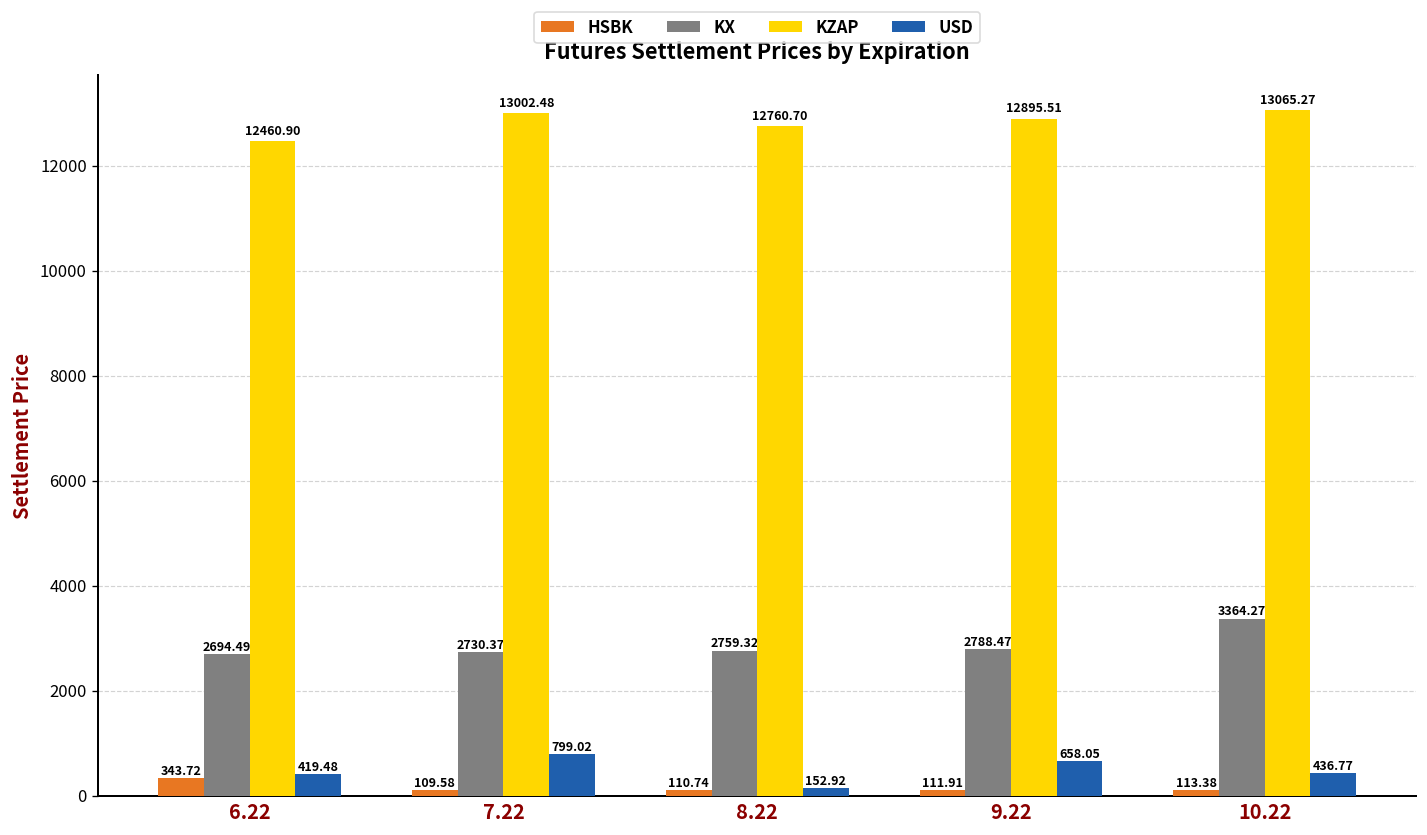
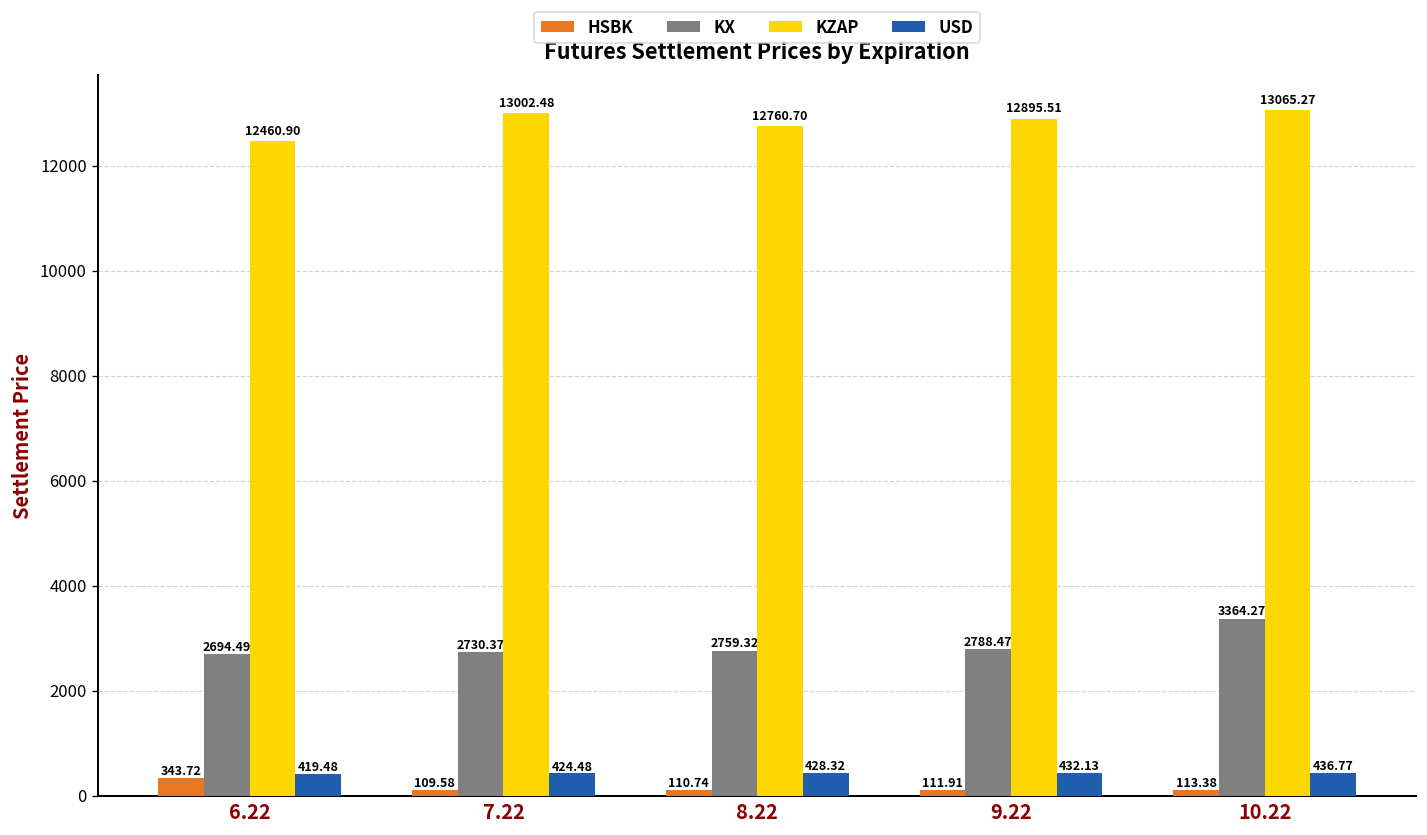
  {
    "HSBK": {
      "6.22": 343.72,
      "7.22": 109.58,
      "8.22": 110.74,
      "9.22": 111.91,
      "10.22": 113.38
    },
    "KX": {
      "6.22": 2694.49,
      "7.22": 2730.37,
      "8.22": 2759.32,
      "9.22": 2788.47,
      "10.22": 3364.27
    },
    "KZAP": {
      "6.22": 12460.90,
      "7.22": 13002.48,
      "8.22": 12760.70,
      "9.22": 12895.51,
      "10.22": 13065.27
    },
    "USD": {
      "6.22": 419.48,
-     "7.22": 799.02,
-     "8.22": 152.92,
-     "9.22": 658.05,
+     "7.22": 424.48,
+     "8.22": 428.32,
+     "9.22": 432.13,
      "10.22": 436.77
    }
  }
